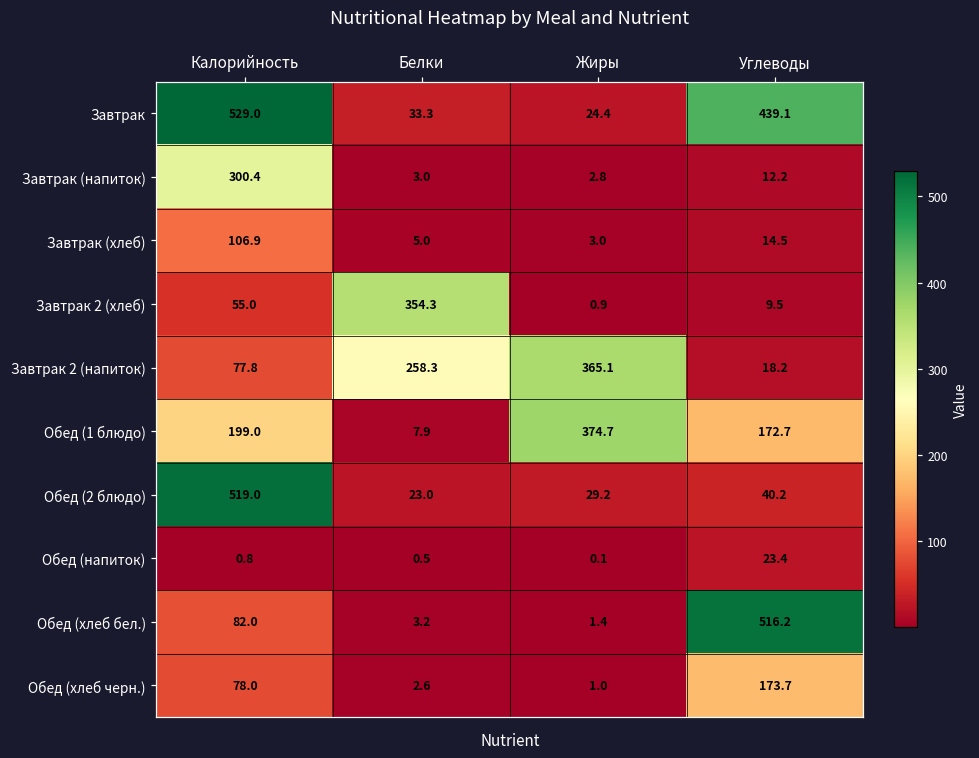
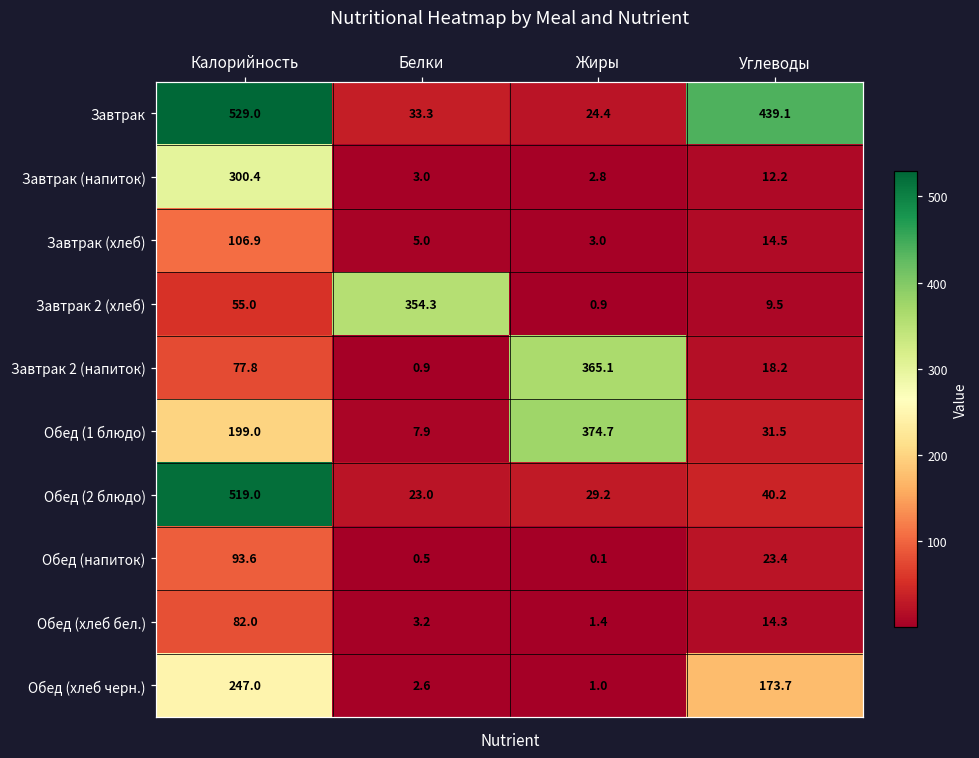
  {
    "Завтрак": {
      "Калорийность": 529.0,
      "Белки": 33.3,
      "Жиры": 24.4,
      "Углеводы": 439.1
    },
    "Завтрак (напиток)": {
      "Калорийность": 300.4,
      "Белки": 3.0,
      "Жиры": 2.8,
      "Углеводы": 12.2
    },
    "Завтрак (хлеб)": {
      "Калорийность": 106.9,
      "Белки": 5.0,
      "Жиры": 3.0,
      "Углеводы": 14.5
    },
    "Завтрак 2 (хлеб)": {
      "Калорийность": 55.0,
      "Белки": 354.3,
      "Жиры": 0.9,
      "Углеводы": 9.5
    },
    "Завтрак 2 (напиток)": {
      "Калорийность": 77.8,
-     "Белки": 258.3,
+     "Белки": 0.9,
      "Жиры": 365.1,
      "Углеводы": 18.2
    },
    "Обед (1 блюдо)": {
      "Калорийность": 199.0,
      "Белки": 7.9,
      "Жиры": 374.7,
-     "Углеводы": 172.7
+     "Углеводы": 31.5
    },
    "Обед (2 блюдо)": {
      "Калорийность": 519.0,
      "Белки": 23.0,
      "Жиры": 29.2,
      "Углеводы": 40.2
    },
    "Обед (напиток)": {
-     "Калорийность": 0.8,
+     "Калорийность": 93.6,
      "Белки": 0.5,
      "Жиры": 0.1,
      "Углеводы": 23.4
    },
    "Обед (хлеб бел.)": {
      "Калорийность": 82.0,
      "Белки": 3.2,
      "Жиры": 1.4,
-     "Углеводы": 516.2
+     "Углеводы": 14.3
    },
    "Обед (хлеб черн.)": {
-     "Калорийность": 78.0,
+     "Калорийность": 247.0,
      "Белки": 2.6,
      "Жиры": 1.0,
      "Углеводы": 173.7
    }
  }
